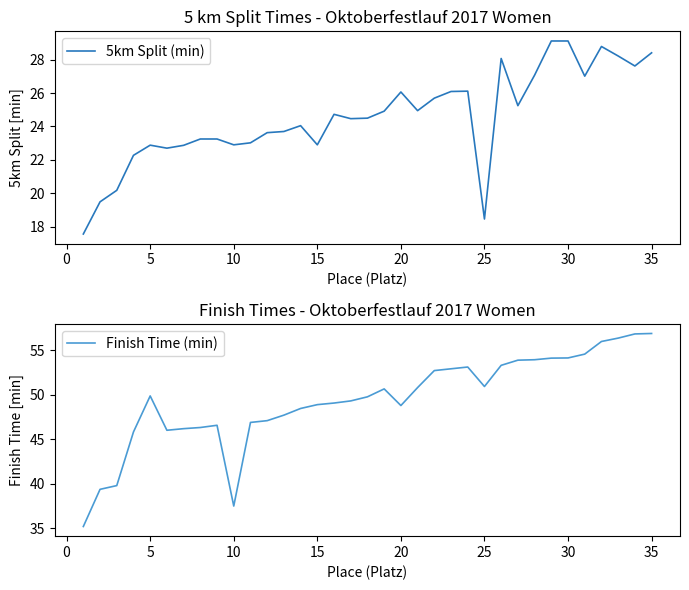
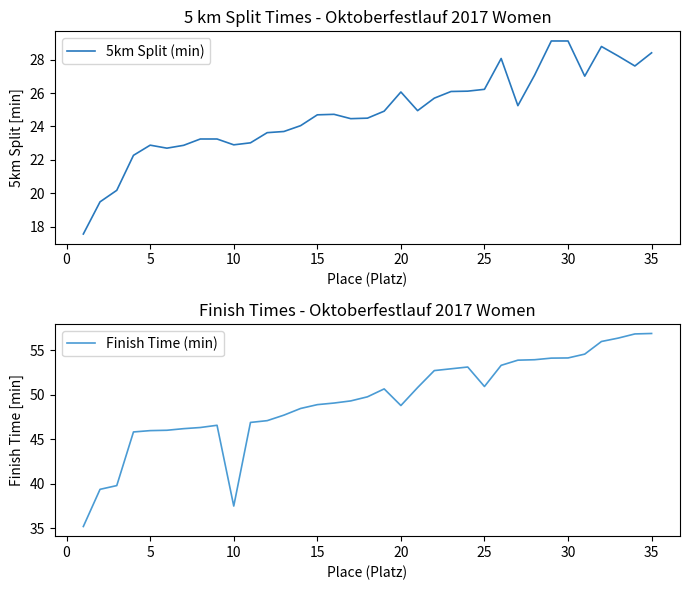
  {
    "5 km Split Times - Oktoberfestlauf 2017 Women": {
      "5": 22.9,
      "10": 22.9,
-     "15": 22.9,
+     "15": 24.7,
      "20": 26.1,
-     "25": 18.5,
+     "25": 26.2,
      "30": 29.1,
      "35": 28.4
    },
    "Finish Times - Oktoberfestlauf 2017 Women": {
-     "5": 50,
+     "5": 46,
      "10": 38,
      "15": 49,
      "20": 49,
      "25": 51,
      "30": 54,
      "35": 57
    }
  }
